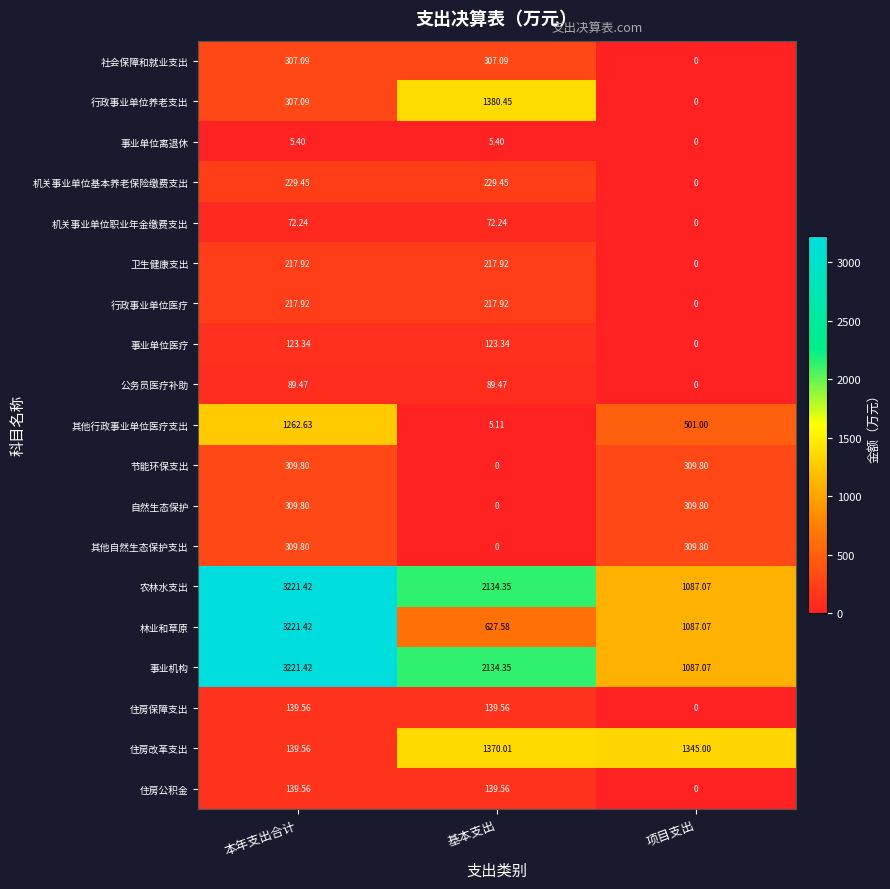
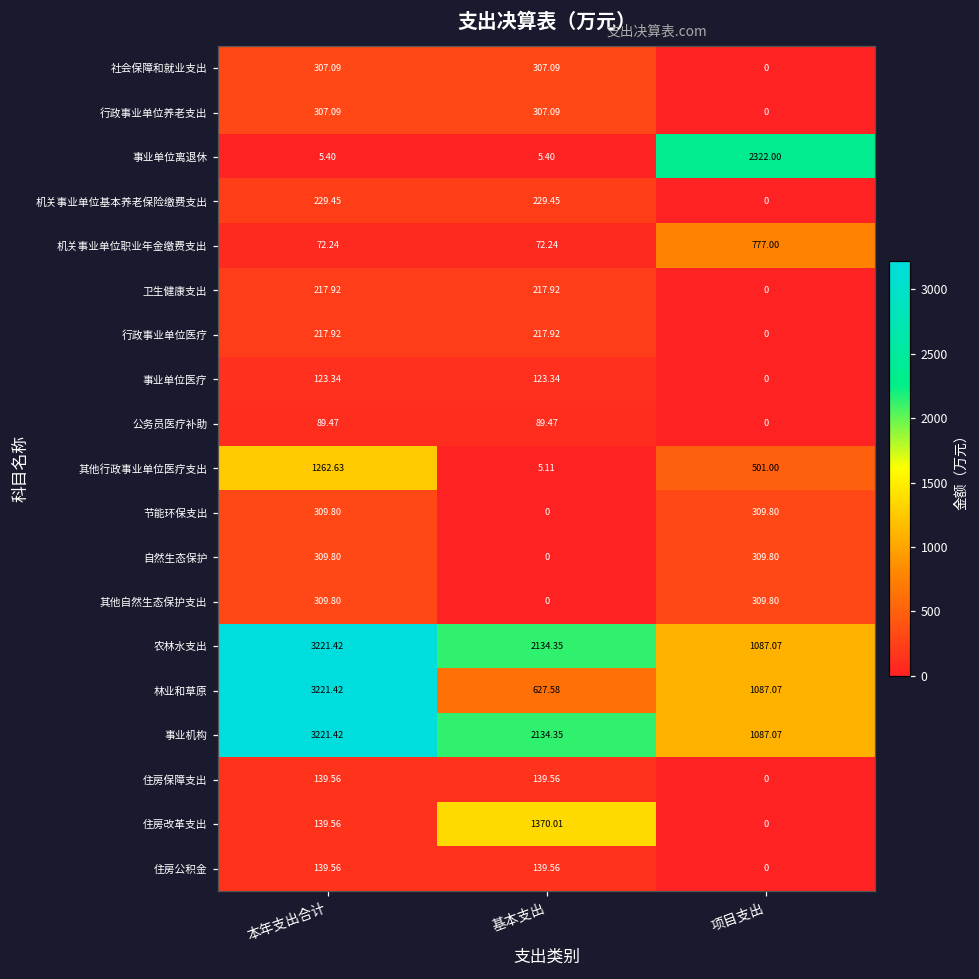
  {
    "社会保障和就业支出": {
      "本年支出合计": 307.09,
      "基本支出": 307.09,
      "项目支出": 0
    },
    "行政事业单位养老支出": {
      "本年支出合计": 307.09,
-     "基本支出": 1380.45,
+     "基本支出": 307.09,
      "项目支出": 0
    },
    "事业单位离退休": {
      "本年支出合计": 5.40,
      "基本支出": 5.40,
-     "项目支出": 0
+     "项目支出": 2322.00
    },
    "机关事业单位基本养老保险缴费支出": {
      "本年支出合计": 229.45,
      "基本支出": 229.45,
      "项目支出": 0
    },
    "机关事业单位职业年金缴费支出": {
      "本年支出合计": 72.24,
      "基本支出": 72.24,
-     "项目支出": 0
+     "项目支出": 777.00
    },
    "卫生健康支出": {
      "本年支出合计": 217.92,
      "基本支出": 217.92,
      "项目支出": 0
    },
    "行政事业单位医疗": {
      "本年支出合计": 217.92,
      "基本支出": 217.92,
      "项目支出": 0
    },
    "事业单位医疗": {
      "本年支出合计": 123.34,
      "基本支出": 123.34,
      "项目支出": 0
    },
    "公务员医疗补助": {
      "本年支出合计": 89.47,
      "基本支出": 89.47,
      "项目支出": 0
    },
    "其他行政事业单位医疗支出": {
      "本年支出合计": 1262.63,
      "基本支出": 5.11,
      "项目支出": 501.00
    },
    "节能环保支出": {
      "本年支出合计": 309.80,
      "基本支出": 0,
      "项目支出": 309.80
    },
    "自然生态保护": {
      "本年支出合计": 309.80,
      "基本支出": 0,
      "项目支出": 309.80
    },
    "其他自然生态保护支出": {
      "本年支出合计": 309.80,
      "基本支出": 0,
      "项目支出": 309.80
    },
    "农林水支出": {
      "本年支出合计": 3221.42,
      "基本支出": 2134.35,
      "项目支出": 1087.07
    },
    "林业和草原": {
      "本年支出合计": 3221.42,
      "基本支出": 627.58,
      "项目支出": 1087.07
    },
    "事业机构": {
      "本年支出合计": 3221.42,
      "基本支出": 2134.35,
      "项目支出": 1087.07
    },
    "住房保障支出": {
      "本年支出合计": 139.56,
      "基本支出": 139.56,
      "项目支出": 0
    },
    "住房改革支出": {
      "本年支出合计": 139.56,
      "基本支出": 1370.01,
-     "项目支出": 1345.00
+     "项目支出": 0
    },
    "住房公积金": {
      "本年支出合计": 139.56,
      "基本支出": 139.56,
      "项目支出": 0
    }
  }
